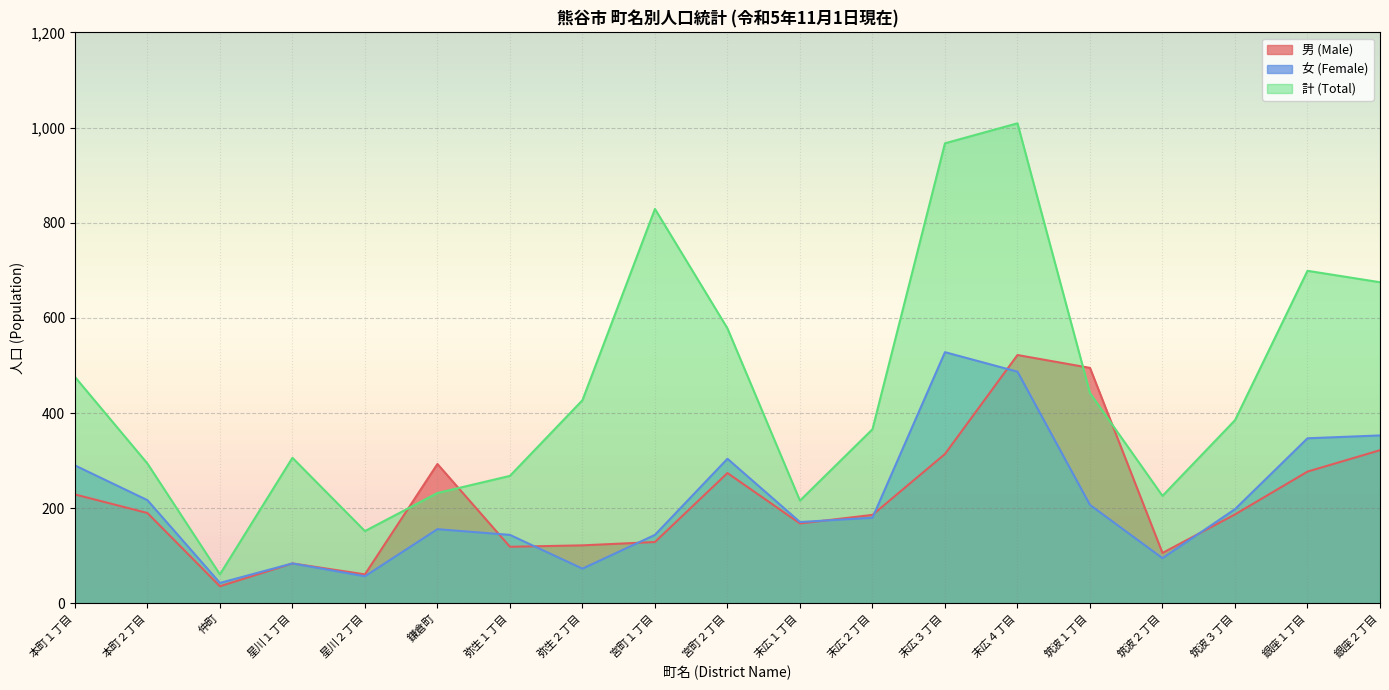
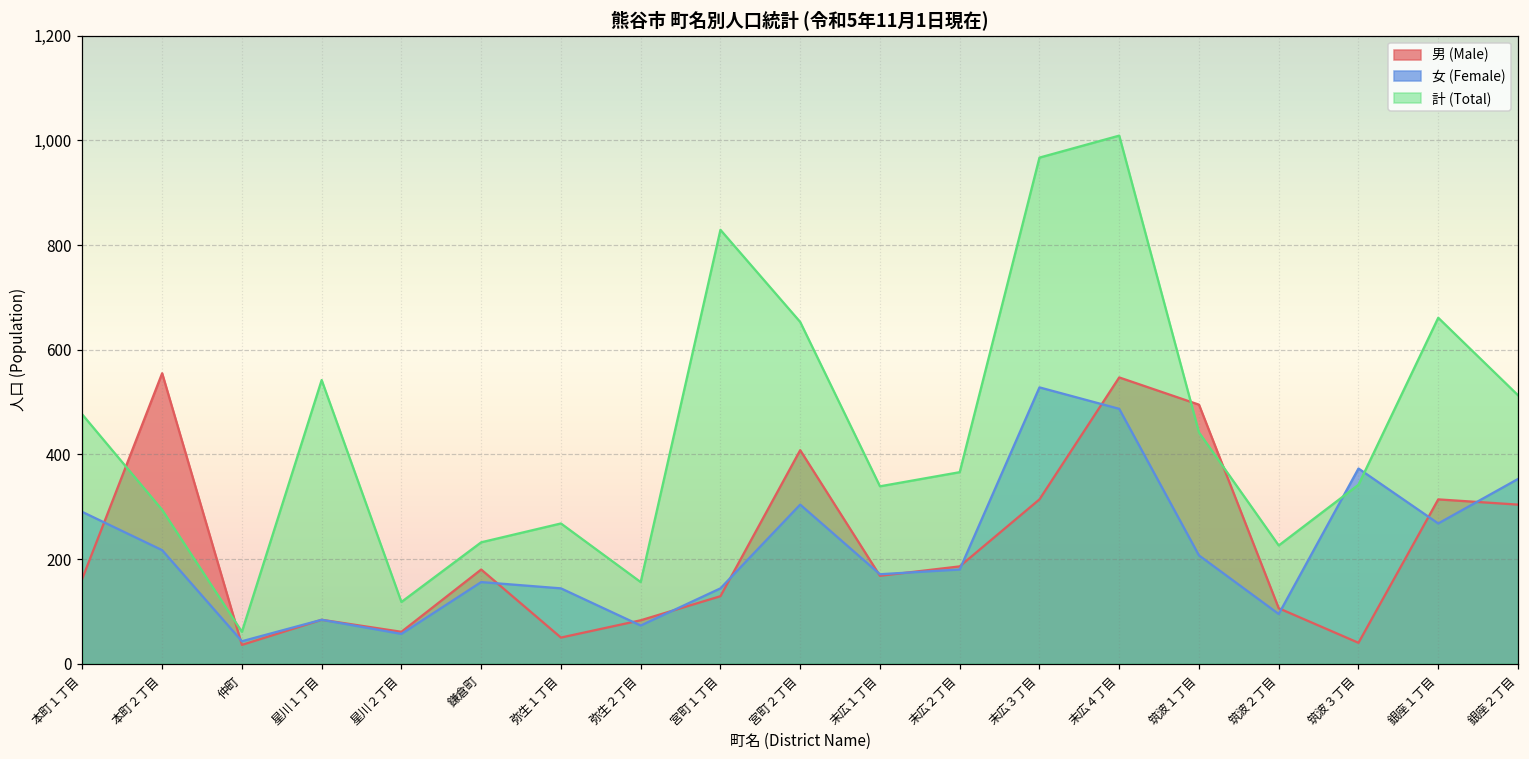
  {
    "男 (Male)": {
-     "本町１丁目": "230",
-     "本町２丁目": "190",
+     "本町１丁目": "160",
+     "本町２丁目": "560",
      "仲町": "40",
-     "鎌倉町": "290",
-     "弥生１丁目": "120",
-     "弥生２丁目": "120",
+     "鎌倉町": "180",
+     "弥生１丁目": "50",
+     "弥生２丁目": "80",
      "宮町１丁目": "130",
-     "宮町２丁目": "270",
+     "宮町２丁目": "410",
      "末広２丁目": "190",
      "末広３丁目": "310",
-     "末広４丁目": "520",
+     "末広４丁目": "550",
      "筑波１丁目": "500",
      "筑波２丁目": "110",
-     "筑波３丁目": "190",
-     "銀座１丁目": "280",
-     "銀座２丁目": "320"
+     "筑波３丁目": "40",
+     "銀座１丁目": "310",
+     "銀座２丁目": "300"
    },
    "女 (Female)": {
      "本町１丁目": "290",
      "本町２丁目": "220",
      "仲町": "40",
      "鎌倉町": "160",
      "弥生１丁目": "140",
      "弥生２丁目": "70",
      "宮町１丁目": "140",
      "宮町２丁目": "300",
      "末広２丁目": "180",
      "末広３丁目": "530",
      "末広４丁目": "490",
      "筑波１丁目": "210",
      "筑波２丁目": "100",
-     "筑波３丁目": "200",
-     "銀座１丁目": "350",
+     "筑波３丁目": "370",
+     "銀座１丁目": "270",
      "銀座２丁目": "350"
    },
    "計 (Total)": {
      "本町１丁目": "480",
      "本町２丁目": "290",
      "仲町": "60",
-     "星川１丁目": "310",
-     "星川２丁目": "150",
+     "星川１丁目": "540",
+     "星川２丁目": "120",
      "鎌倉町": "230",
      "弥生１丁目": "270",
-     "弥生２丁目": "430",
+     "弥生２丁目": "160",
      "宮町１丁目": "830",
-     "宮町２丁目": "580",
-     "末広１丁目": "220",
+     "宮町２丁目": "650",
+     "末広１丁目": "340",
      "末広２丁目": "370",
      "末広３丁目": "970",
      "末広４丁目": "1,010",
      "筑波１丁目": "440",
      "筑波２丁目": "230",
-     "筑波３丁目": "390",
-     "銀座１丁目": "700",
-     "銀座２丁目": "680"
+     "筑波３丁目": "340",
+     "銀座１丁目": "660",
+     "銀座２丁目": "510"
    }
  }
